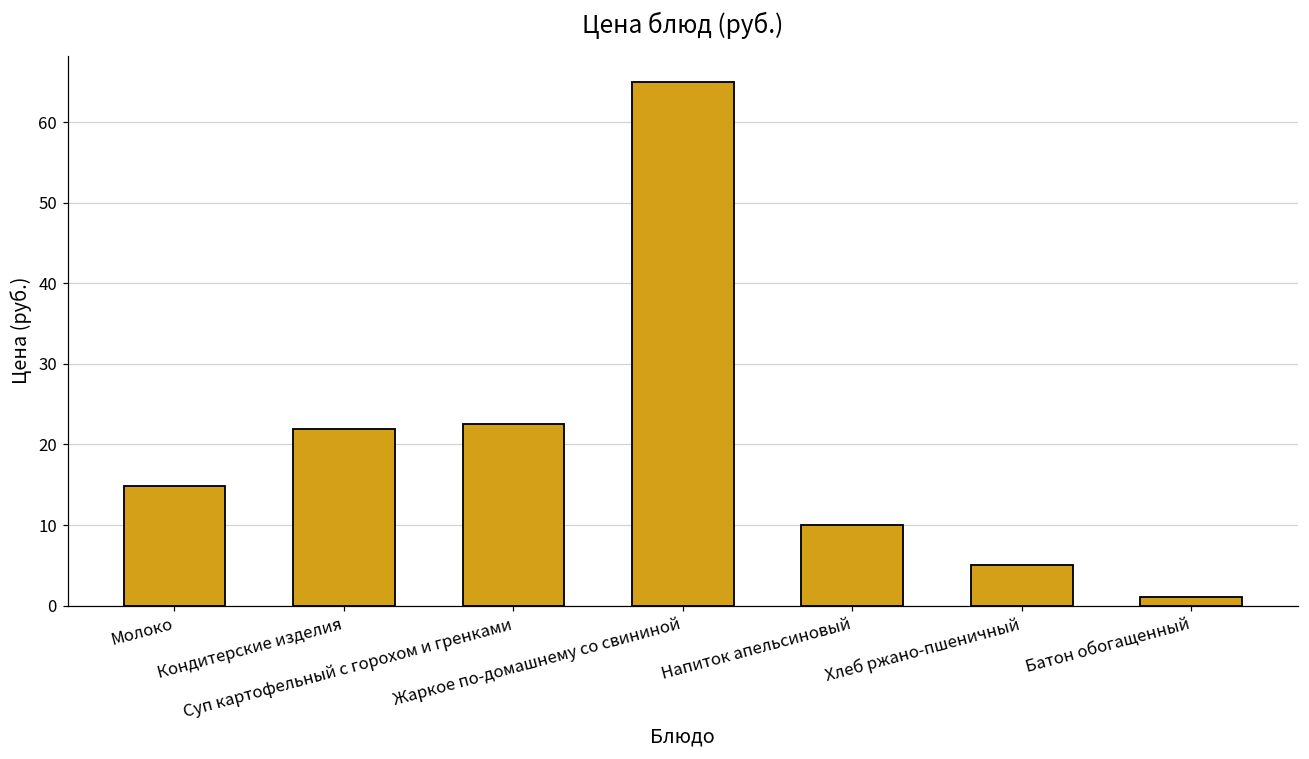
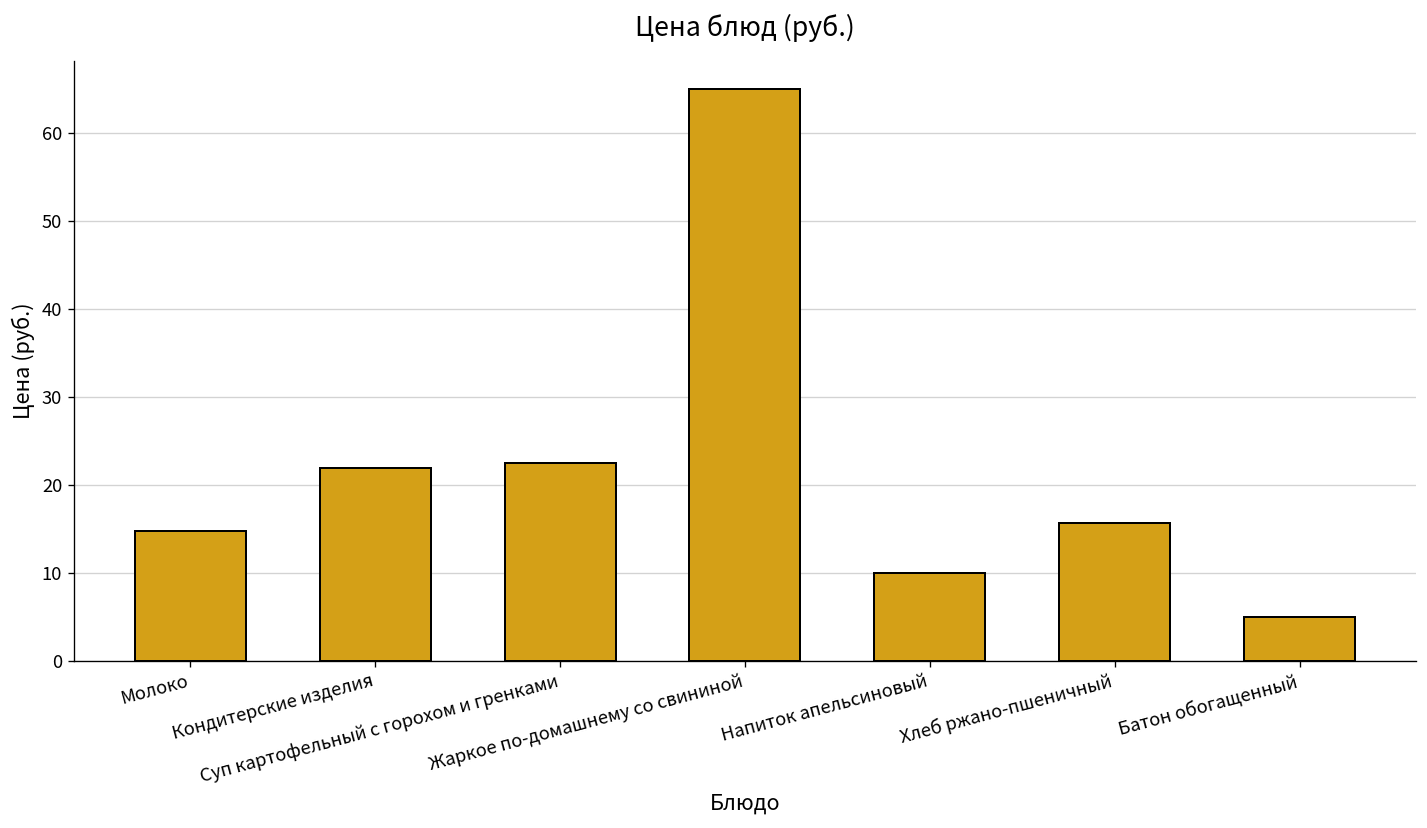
  {
    "Молоко": 15,
    "Кондитерские изделия": 22,
    "Суп картофельный с горохом и гренками": 23,
    "Жаркое по-домашнему со свининой": 65,
    "Напиток апельсиновый": 10,
-   "Хлеб ржано-пшеничный": 5,
-   "Батон обогащенный": 1
+   "Хлеб ржано-пшеничный": 16,
+   "Батон обогащенный": 5
  }
